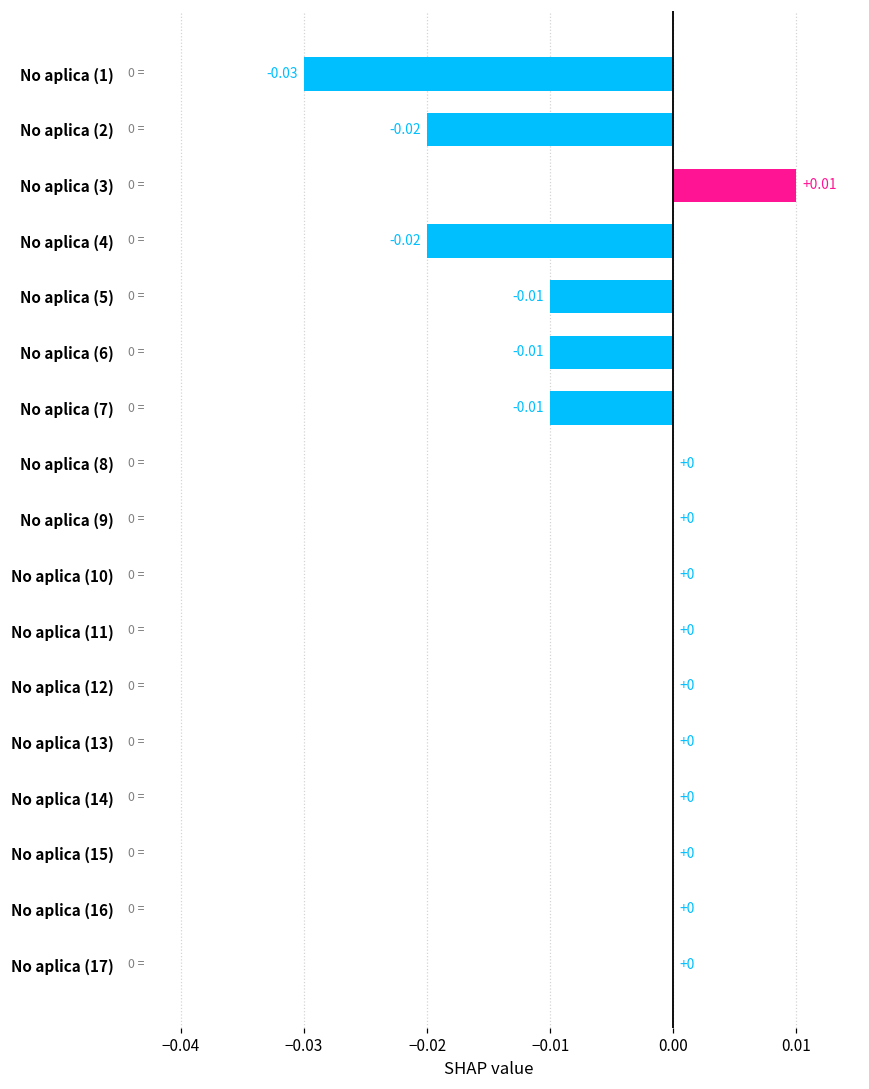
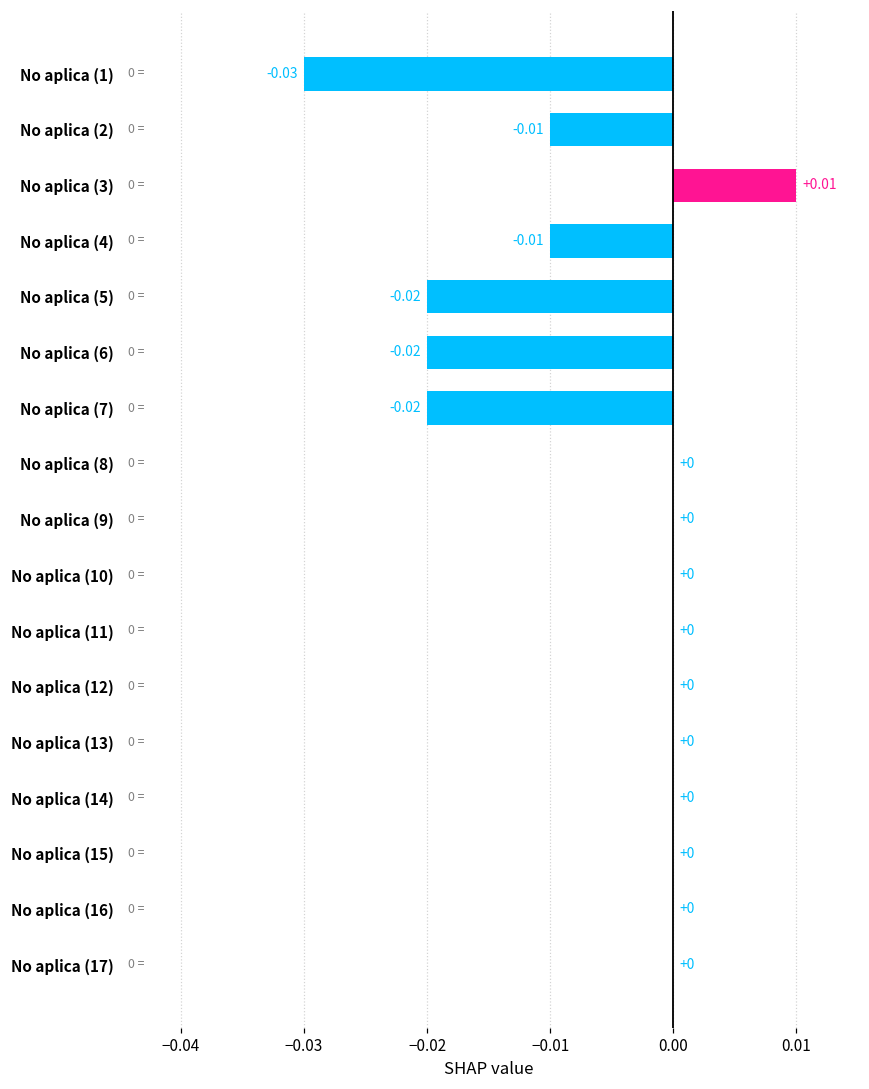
  {
    "No aplica (1)": "-0.03",
-   "No aplica (2)": "-0.02",
+   "No aplica (2)": "-0.01",
    "No aplica (3)": "+0.01",
-   "No aplica (4)": "-0.02",
-   "No aplica (5)": "-0.01",
-   "No aplica (6)": "-0.01",
-   "No aplica (7)": "-0.01",
+   "No aplica (4)": "-0.01",
+   "No aplica (5)": "-0.02",
+   "No aplica (6)": "-0.02",
+   "No aplica (7)": "-0.02",
    "No aplica (8)": "+0",
    "No aplica (9)": "+0",
    "No aplica (10)": "+0",
    "No aplica (11)": "+0",
    "No aplica (12)": "+0",
    "No aplica (13)": "+0",
    "No aplica (14)": "+0",
    "No aplica (15)": "+0",
    "No aplica (16)": "+0",
    "No aplica (17)": "+0"
  }
